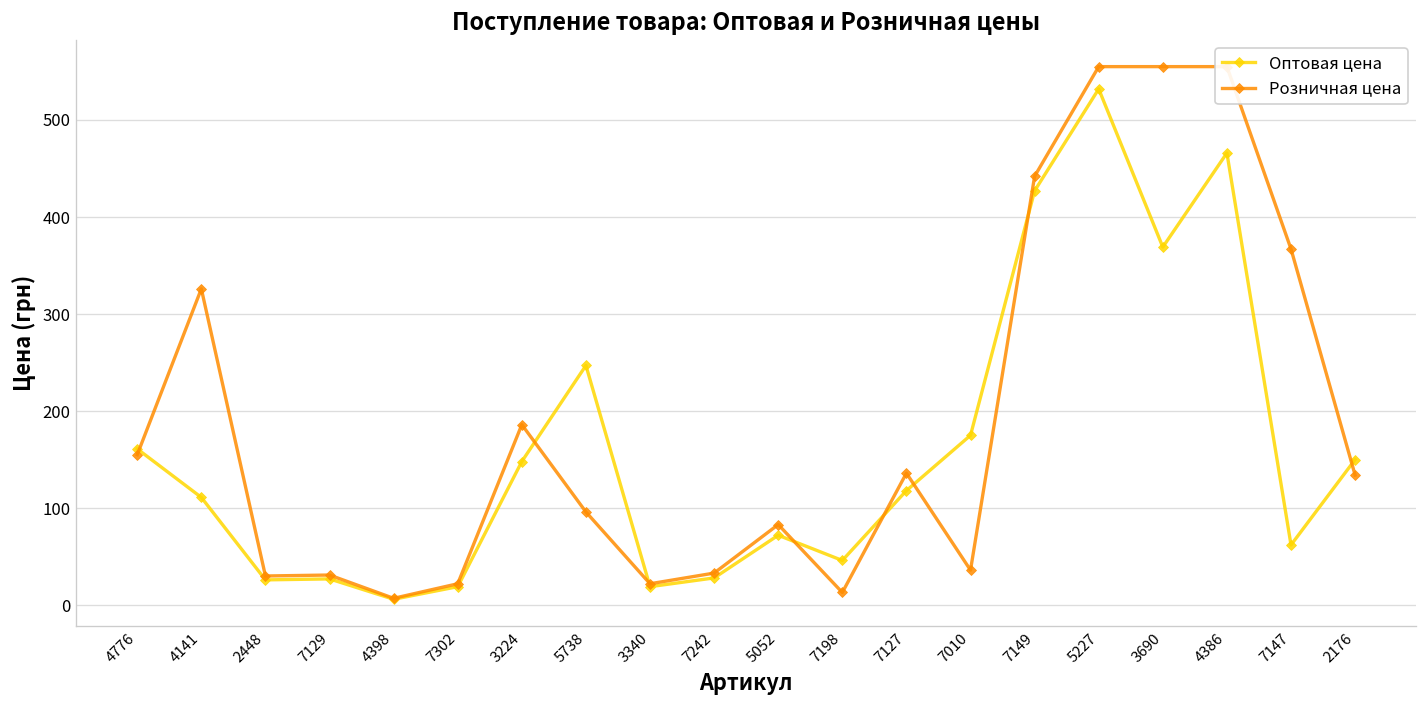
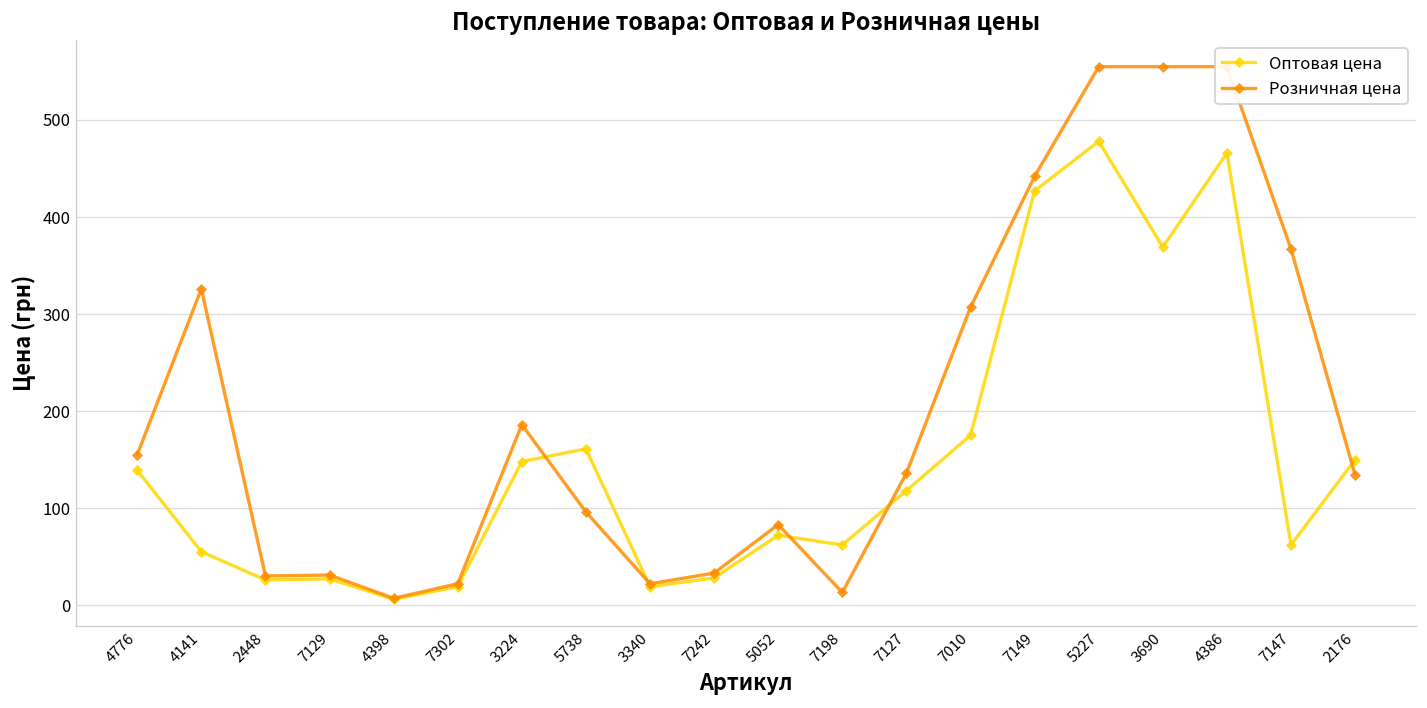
  {
    "Оптовая цена": {
-     "4776": 160,
-     "4141": 110,
+     "4776": 140,
+     "4141": 60,
      "2448": 30,
      "7129": 30,
      "3224": 150,
-     "5738": 250,
+     "5738": 160,
      "7242": 30,
      "5052": 70,
-     "7198": 50,
+     "7198": 60,
      "7127": 120,
      "7010": 180,
      "7149": 430,
-     "5227": 530,
+     "5227": 480,
      "3690": 370,
      "4386": 470,
      "7147": 60,
      "2176": 150
    },
    "Розничная цена": {
      "4776": 160,
      "4141": 330,
      "2448": 30,
      "7129": 30,
      "3224": 190,
      "5738": 100,
      "7242": 30,
      "5052": 80,
      "7198": 10,
      "7127": 140,
-     "7010": 40,
+     "7010": 310,
      "7149": 440,
      "5227": 560,
      "3690": 560,
      "7147": 370,
      "2176": 130
    }
  }
